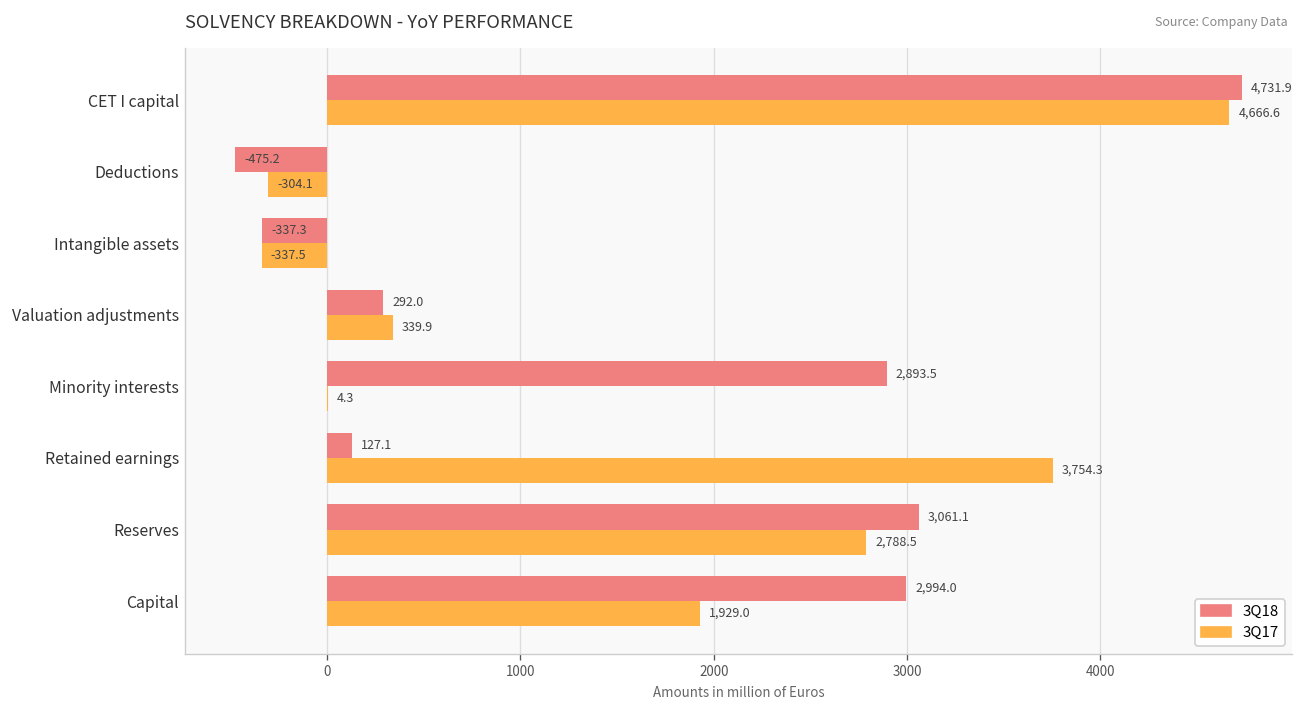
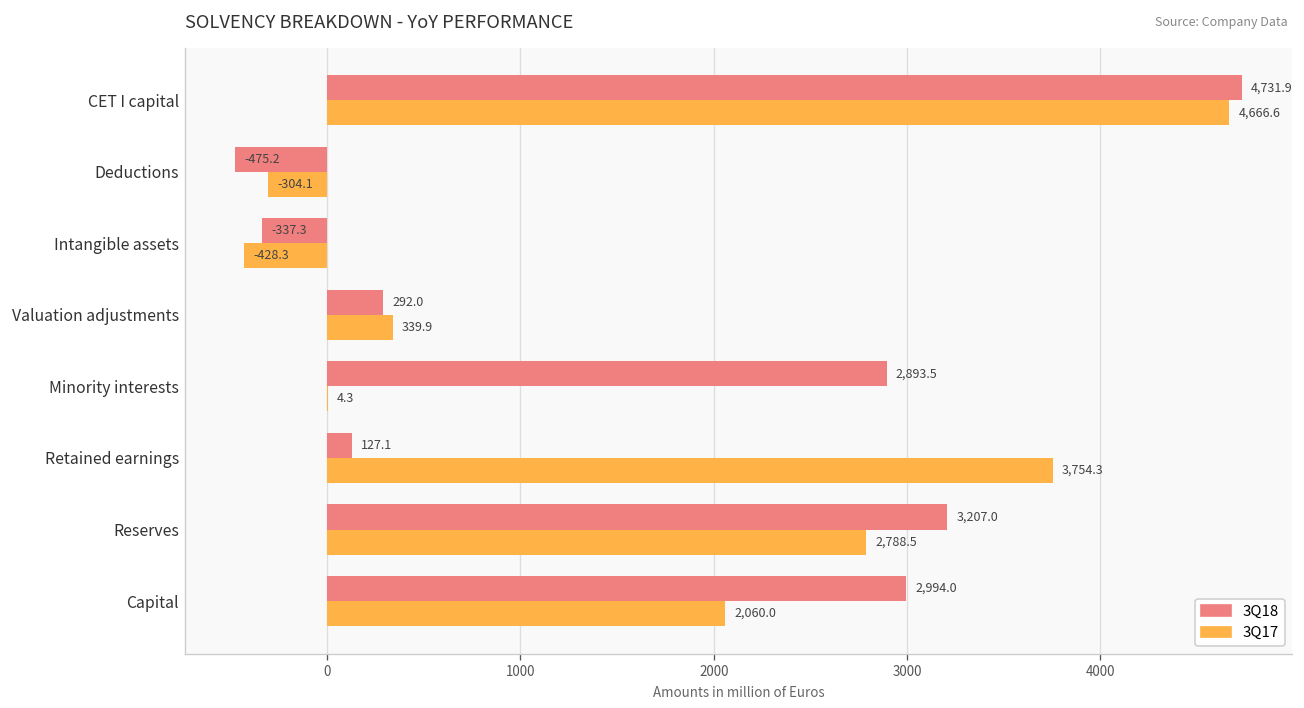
  {
    "3Q18": {
      "CET I capital": "4,731.9",
      "Deductions": "-475.2",
      "Intangible assets": "-337.3",
      "Valuation adjustments": "292.0",
      "Minority interests": "2,893.5",
      "Retained earnings": "127.1",
-     "Reserves": "3,061.1",
+     "Reserves": "3,207.0",
      "Capital": "2,994.0"
    },
    "3Q17": {
      "CET I capital": "4,666.6",
      "Deductions": "-304.1",
-     "Intangible assets": "-337.5",
+     "Intangible assets": "-428.3",
      "Valuation adjustments": "339.9",
      "Minority interests": "4.3",
      "Retained earnings": "3,754.3",
      "Reserves": "2,788.5",
-     "Capital": "1,929.0"
+     "Capital": "2,060.0"
    }
  }
